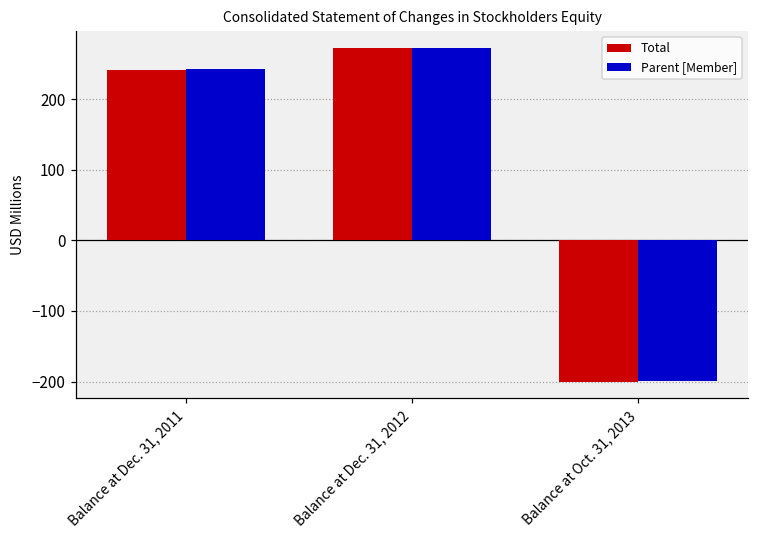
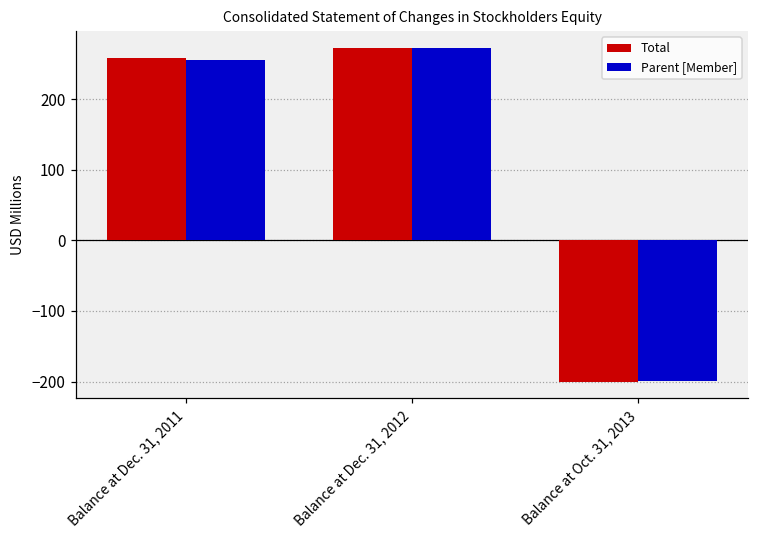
  {
    "Total": {
-     "Balance at Dec. 31, 2011": 240,
+     "Balance at Dec. 31, 2011": 260,
      "Balance at Dec. 31, 2012": 270,
      "Balance at Oct. 31, 2013": -200
    },
    "Parent [Member]": {
-     "Balance at Dec. 31, 2011": 240,
+     "Balance at Dec. 31, 2011": 260,
      "Balance at Dec. 31, 2012": 270,
      "Balance at Oct. 31, 2013": -200
    }
  }
